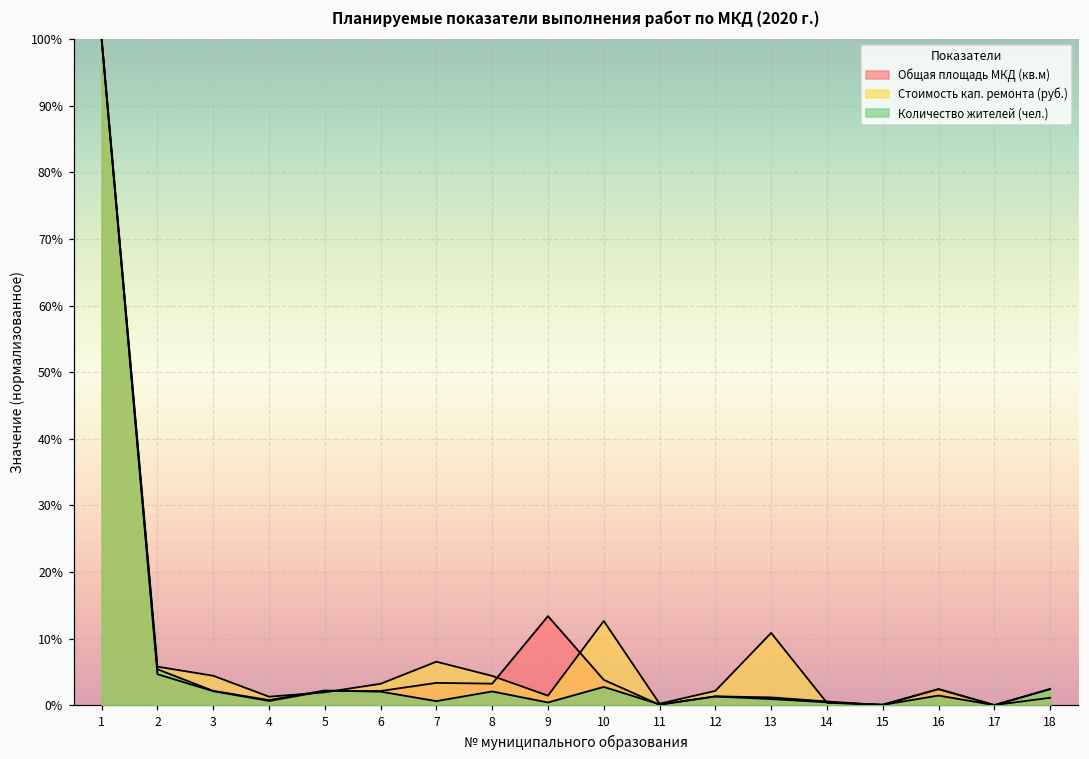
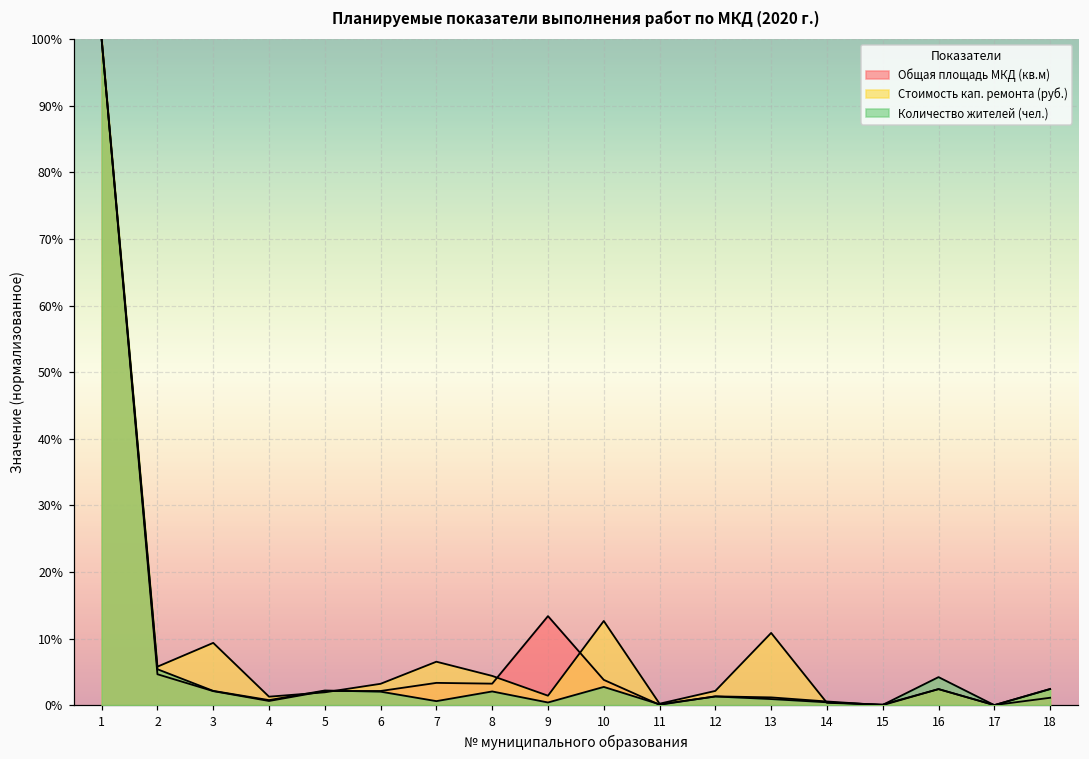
  {
    "Общая площадь МКД (кв.м)": {
      "2": "5%",
      "7": "3%",
      "8": "3%",
      "9": "13%",
      "10": "4%",
      "18": "1%"
    },
    "Стоимость кап. ремонта (руб.)": {
-     "3": "4%",
+     "3": "9%",
      "4": "1%",
      "6": "3%",
      "7": "7%",
      "8": "4%",
      "9": "1%",
      "10": "13%",
      "12": "2%",
      "13": "11%"
    },
    "Количество жителей (чел.)": {
      "7": "1%",
      "8": "2%",
      "9": "0%",
      "10": "3%",
-     "16": "1%"
+     "16": "4%"
    }
  }
